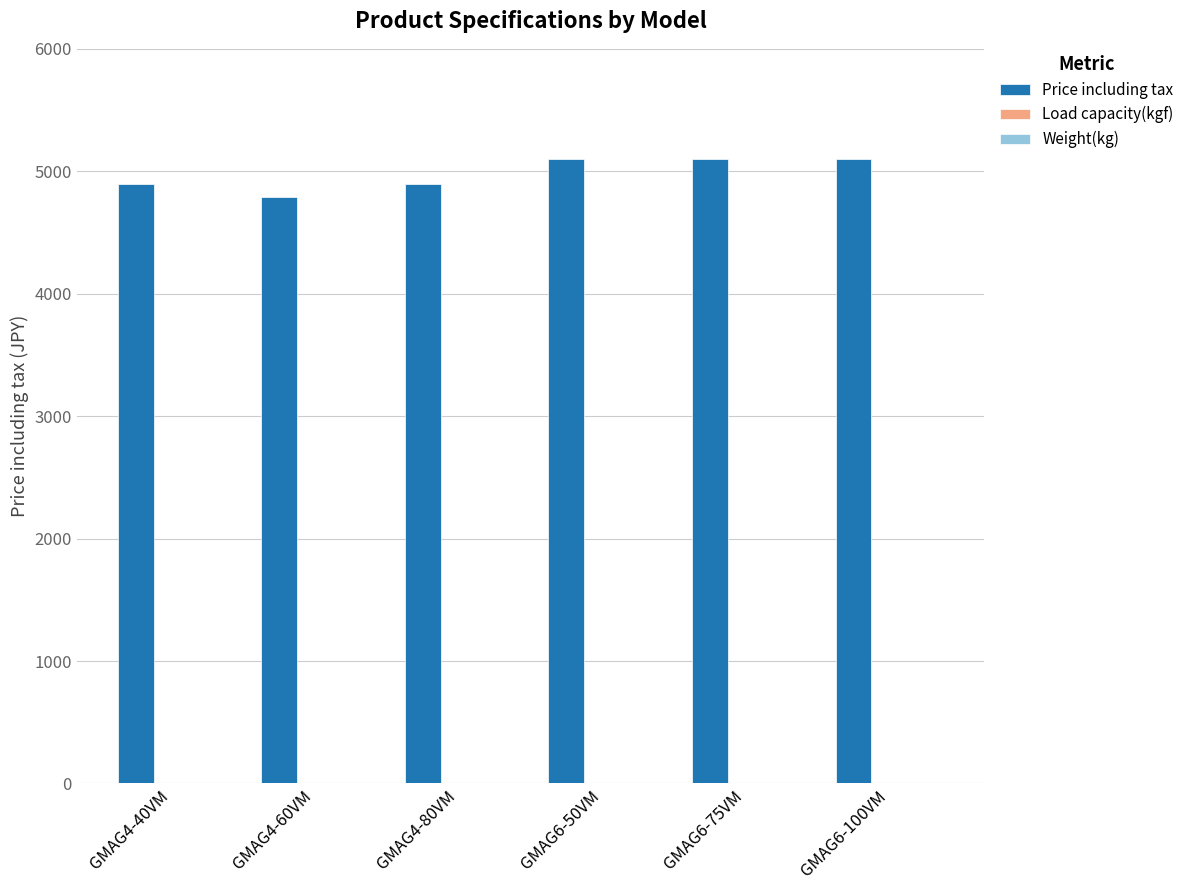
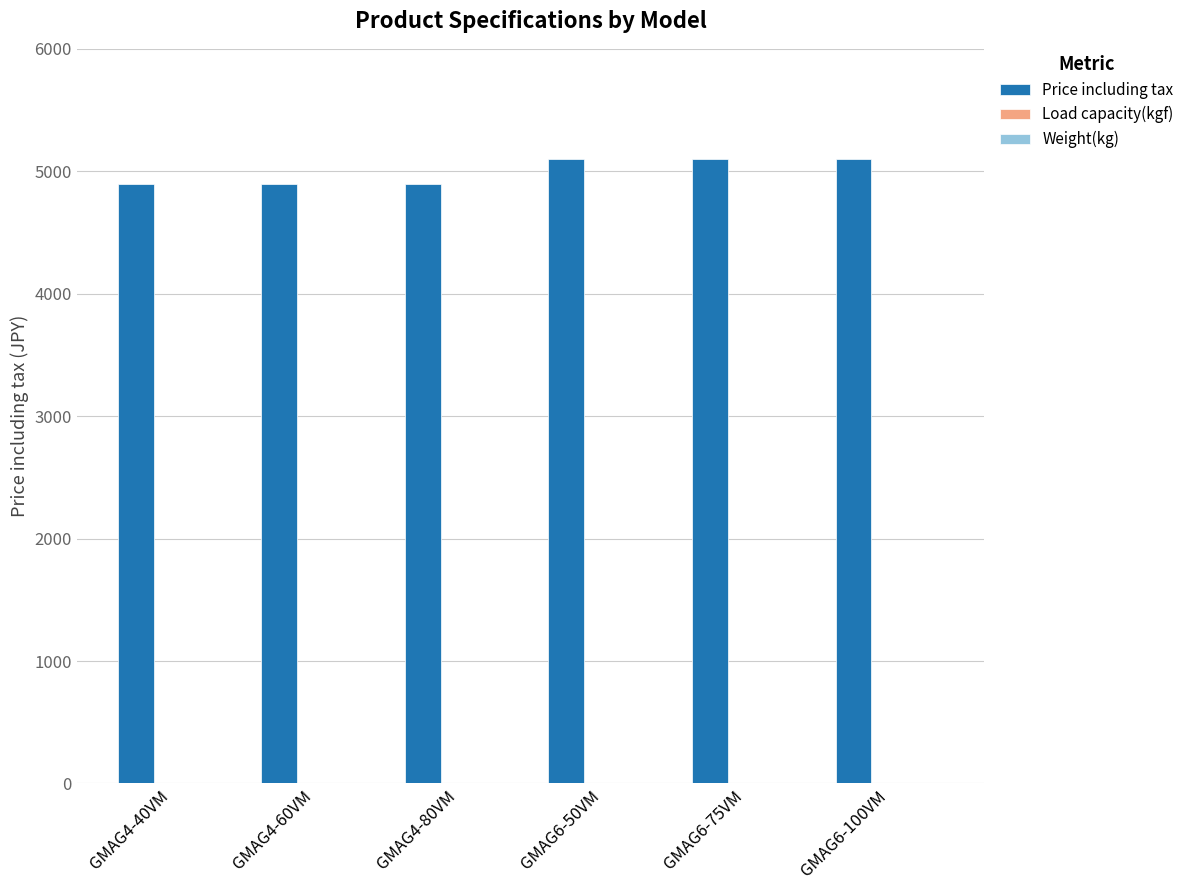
  {
    "Price including tax": {
      "GMAG4-40VM": 4900,
-     "GMAG4-60VM": 4790,
+     "GMAG4-60VM": 4900,
      "GMAG4-80VM": 4900,
      "GMAG6-50VM": 5100,
      "GMAG6-75VM": 5100,
      "GMAG6-100VM": 5100
    }
  }
